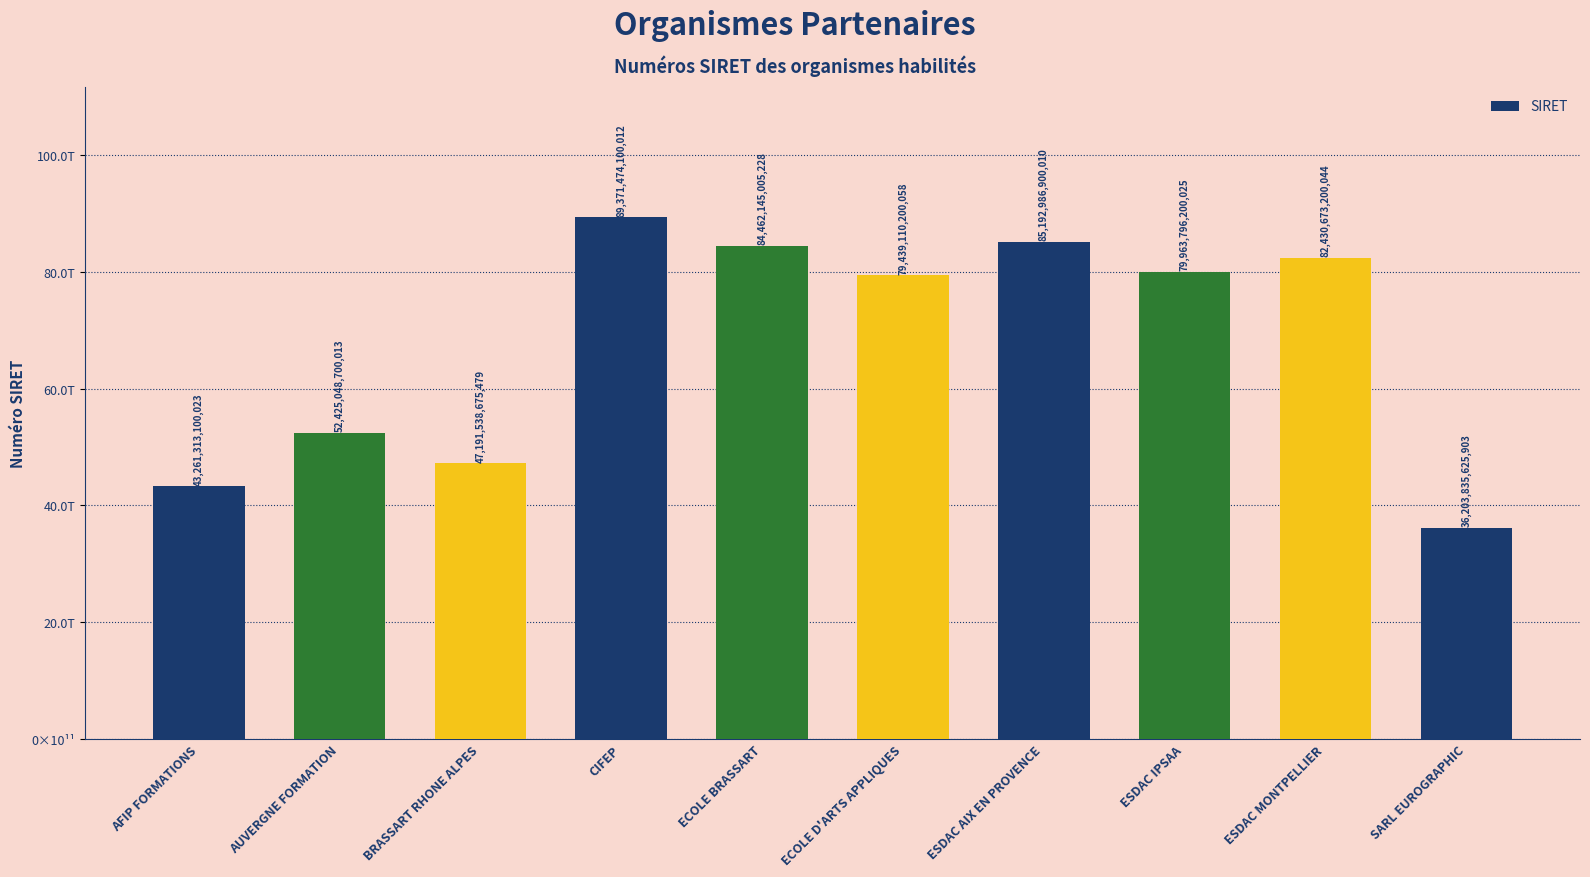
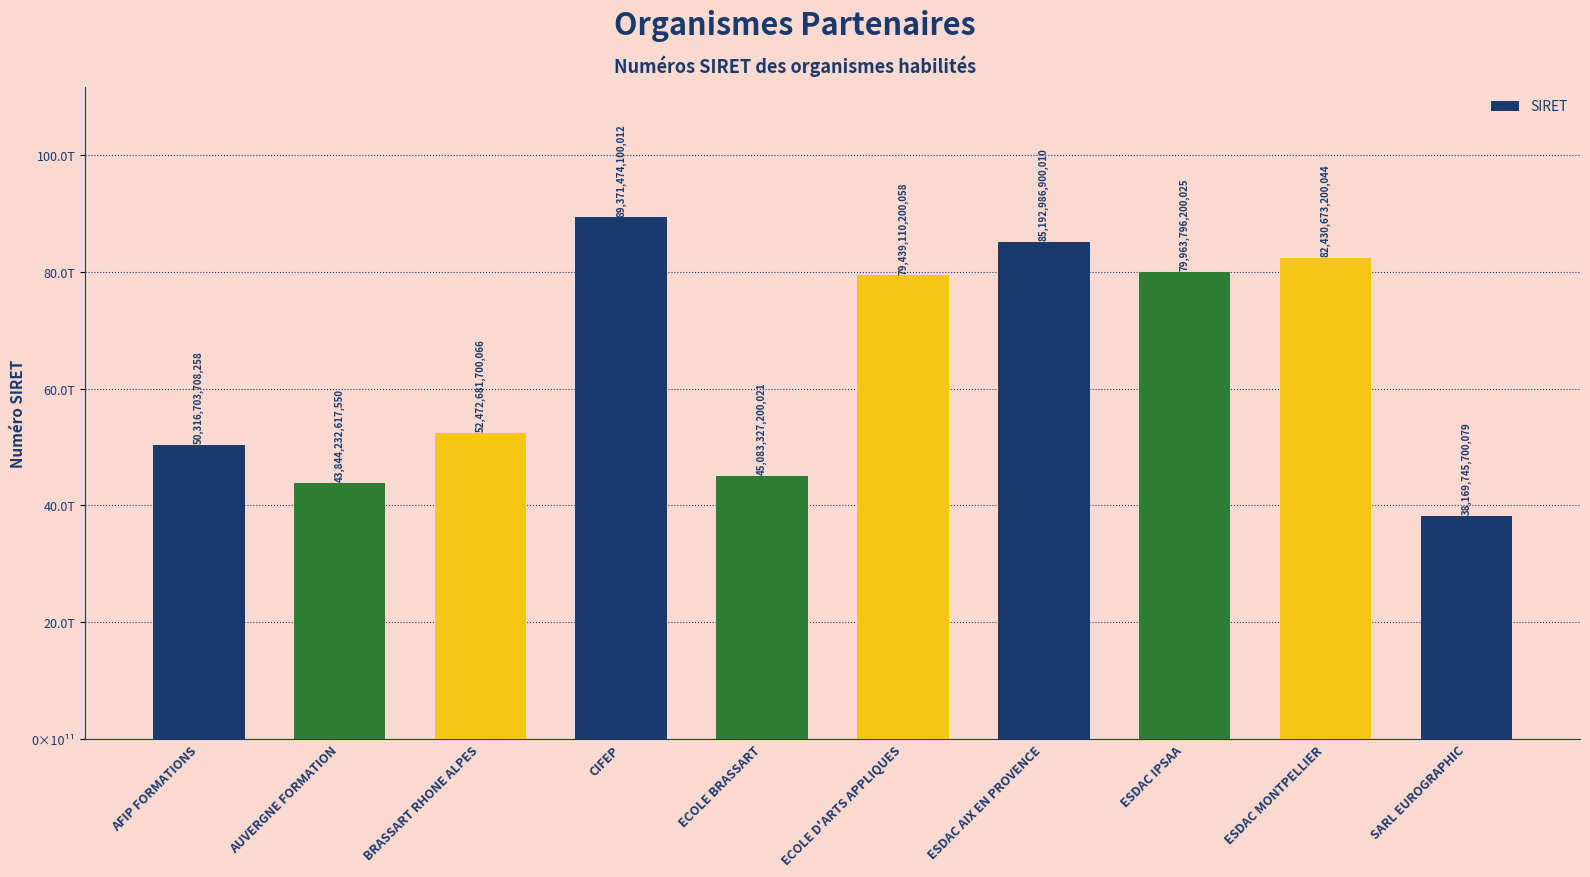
  {
-   "AFIP FORMATIONS": "43,261,313,100,023",
-   "AUVERGNE FORMATION": "52,425,048,700,013",
-   "BRASSART RHONE ALPES": "47,191,538,675,479",
+   "AFIP FORMATIONS": "50,316,703,708,258",
+   "AUVERGNE FORMATION": "43,844,232,617,550",
+   "BRASSART RHONE ALPES": "52,472,681,700,066",
    "CIFEP": "89,371,474,100,012",
-   "ECOLE BRASSART": "84,462,145,005,228",
+   "ECOLE BRASSART": "45,083,327,200,021",
    "ECOLE D'ARTS APPLIQUES": "79,439,110,200,058",
    "ESDAC AIX EN PROVENCE": "85,192,986,900,010",
    "ESDAC IPSAA": "79,963,796,200,025",
    "ESDAC MONTPELLIER": "82,430,673,200,044",
-   "SARL EUROGRAPHIC": "36,203,835,625,903"
+   "SARL EUROGRAPHIC": "38,169,745,700,079"
  }
